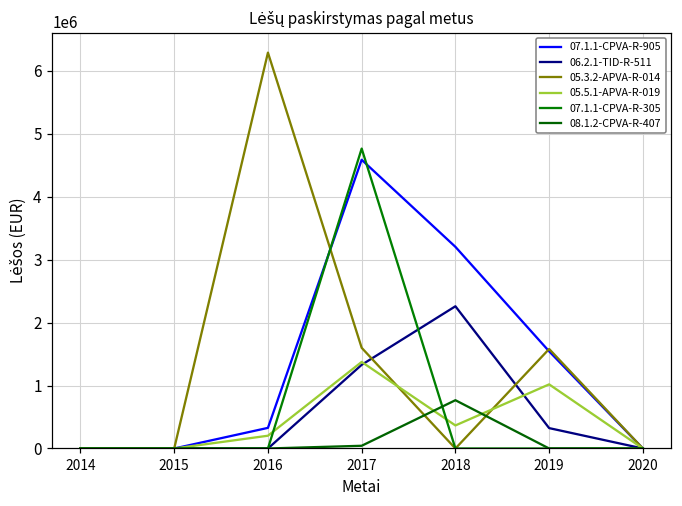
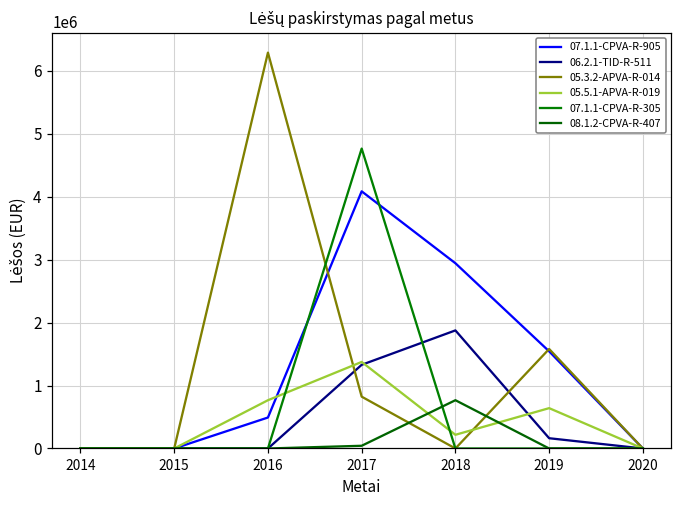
  {
    "07.1.1-CPVA-R-905": {
-     "2016": 300000,
-     "2017": 4600000,
-     "2018": 3200000
+     "2016": 500000,
+     "2017": 4100000,
+     "2018": 2900000
    },
    "06.2.1-TID-R-511": {
      "2017": 1300000,
-     "2018": 2300000,
-     "2019": 300000
+     "2018": 1900000,
+     "2019": 200000
    },
    "05.3.2-APVA-R-014": {
      "2016": 6300000,
-     "2017": 1600000
+     "2017": 800000
    },
    "05.5.1-APVA-R-019": {
-     "2016": 200000,
+     "2016": 800000,
      "2017": 1400000,
-     "2018": 400000,
-     "2019": 1000000
+     "2018": 200000,
+     "2019": 600000
    }
  }
